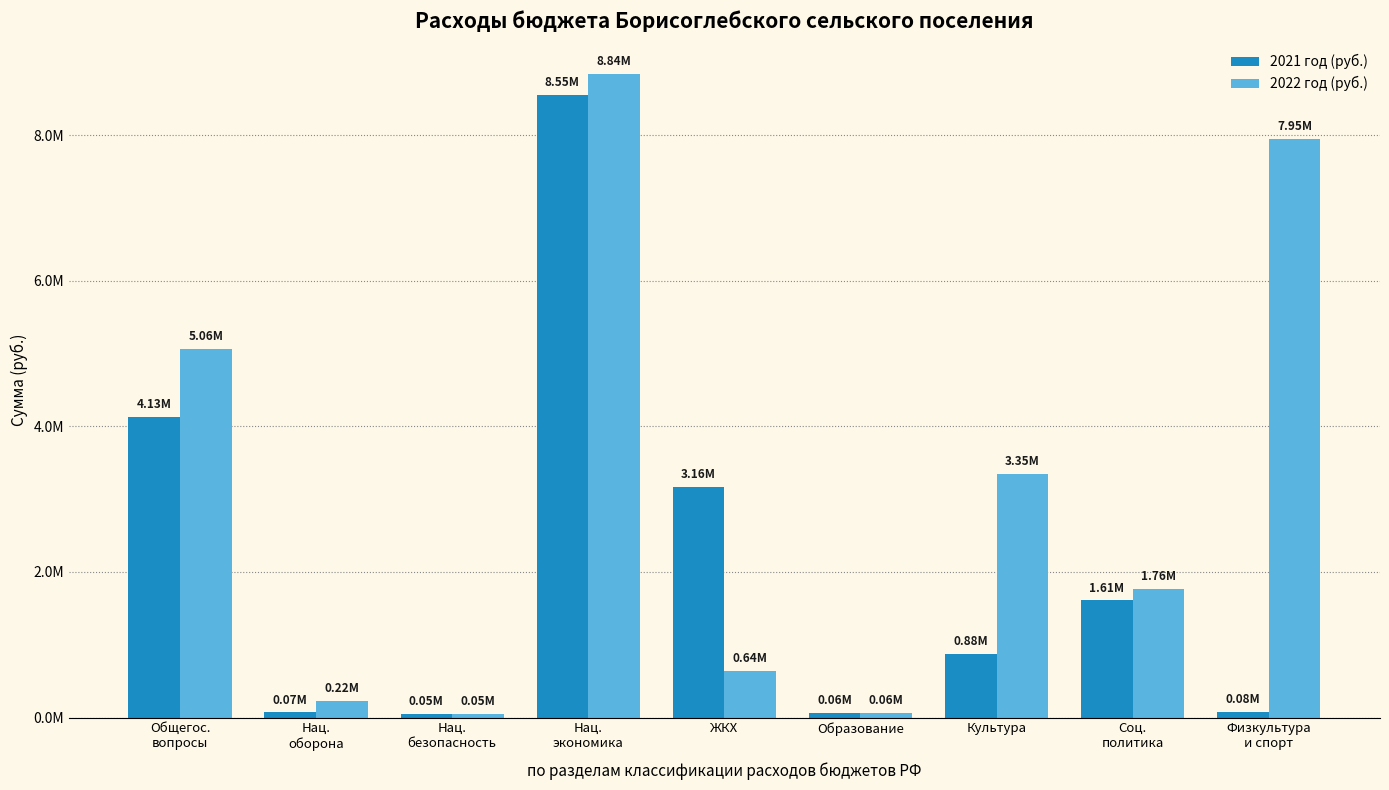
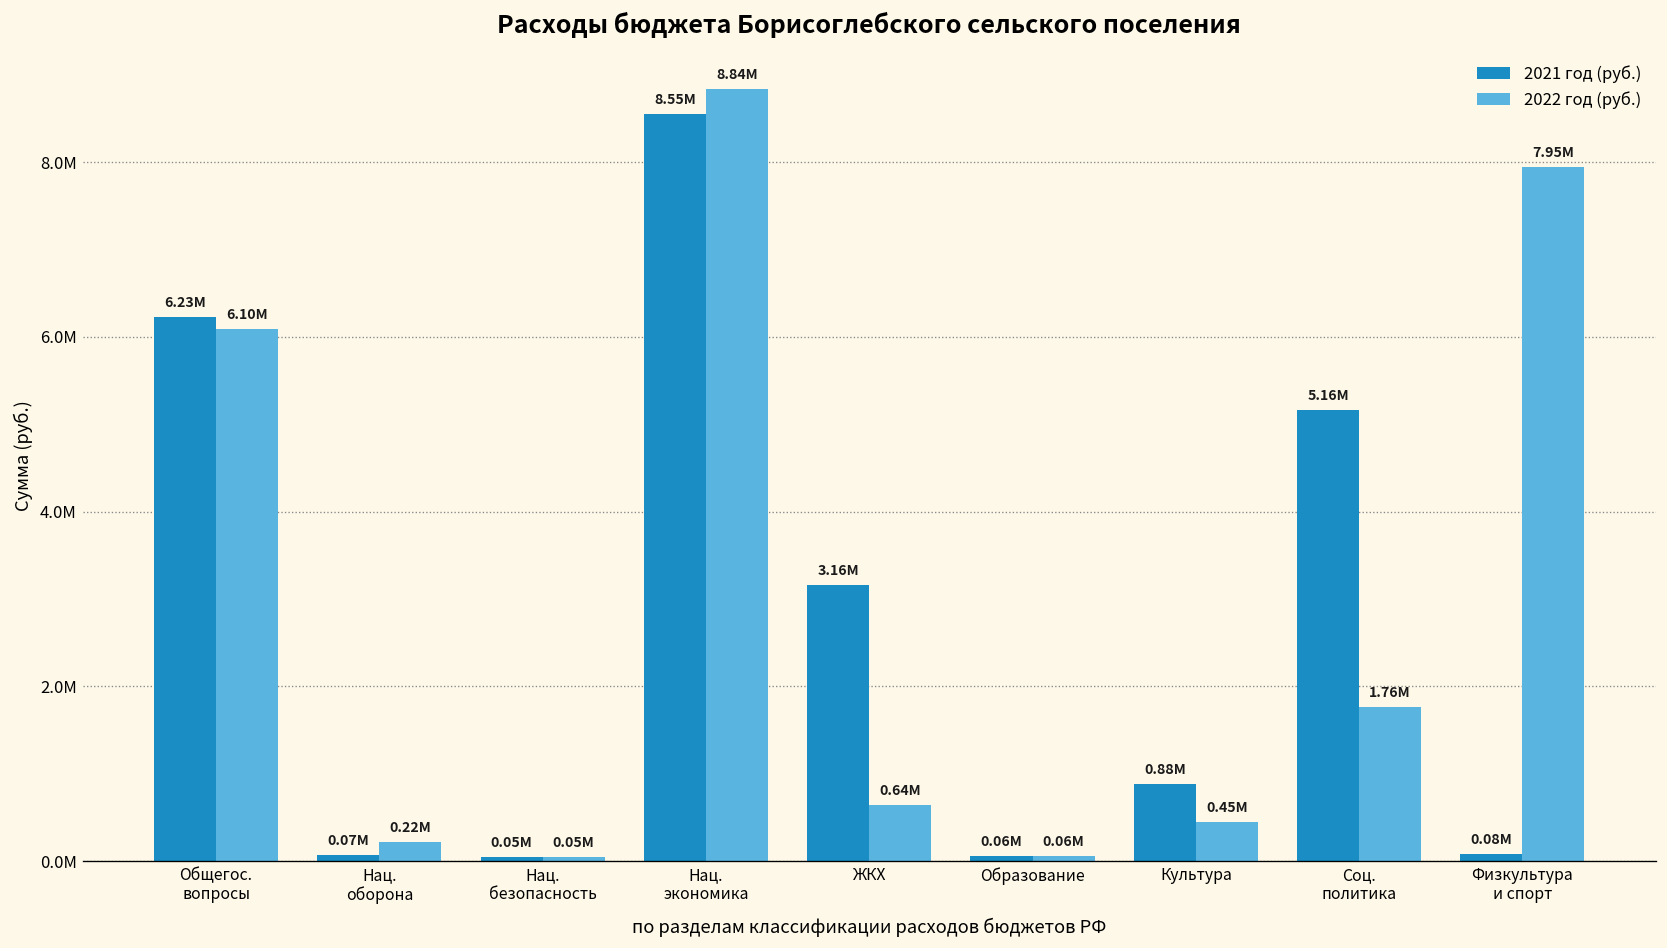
  {
    "2021 год (руб.)": {
-     "Общегос. вопросы": "4.13M",
+     "Общегос. вопросы": "6.23M",
      "Нац. оборона": "0.07M",
      "Нац. безопасность": "0.05M",
      "Нац. экономика": "8.55M",
      "ЖКХ": "3.16M",
      "Образование": "0.06M",
      "Культура": "0.88M",
-     "Соц. политика": "1.61M",
+     "Соц. политика": "5.16M",
      "Физкультура и спорт": "0.08M"
    },
    "2022 год (руб.)": {
-     "Общегос. вопросы": "5.06M",
+     "Общегос. вопросы": "6.10M",
      "Нац. оборона": "0.22M",
      "Нац. безопасность": "0.05M",
      "Нац. экономика": "8.84M",
      "ЖКХ": "0.64M",
      "Образование": "0.06M",
-     "Культура": "3.35M",
+     "Культура": "0.45M",
      "Соц. политика": "1.76M",
      "Физкультура и спорт": "7.95M"
    }
  }
